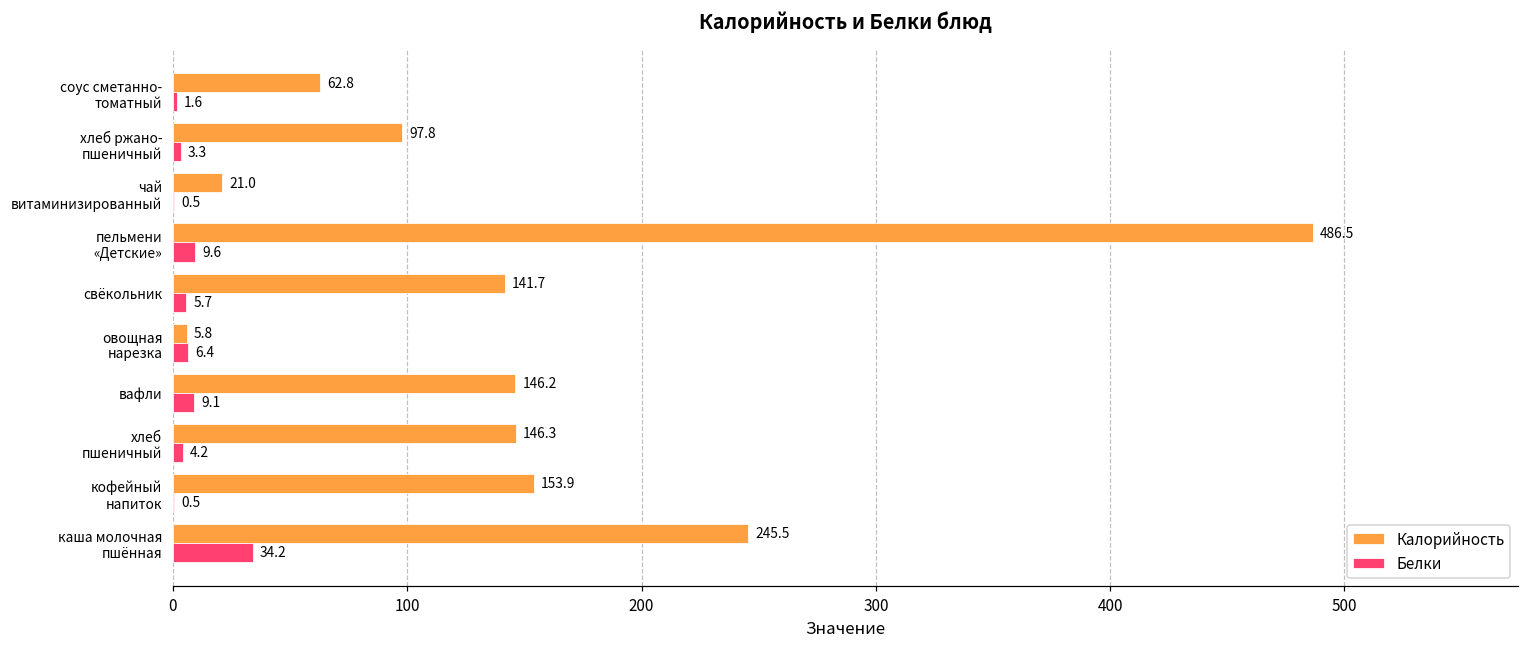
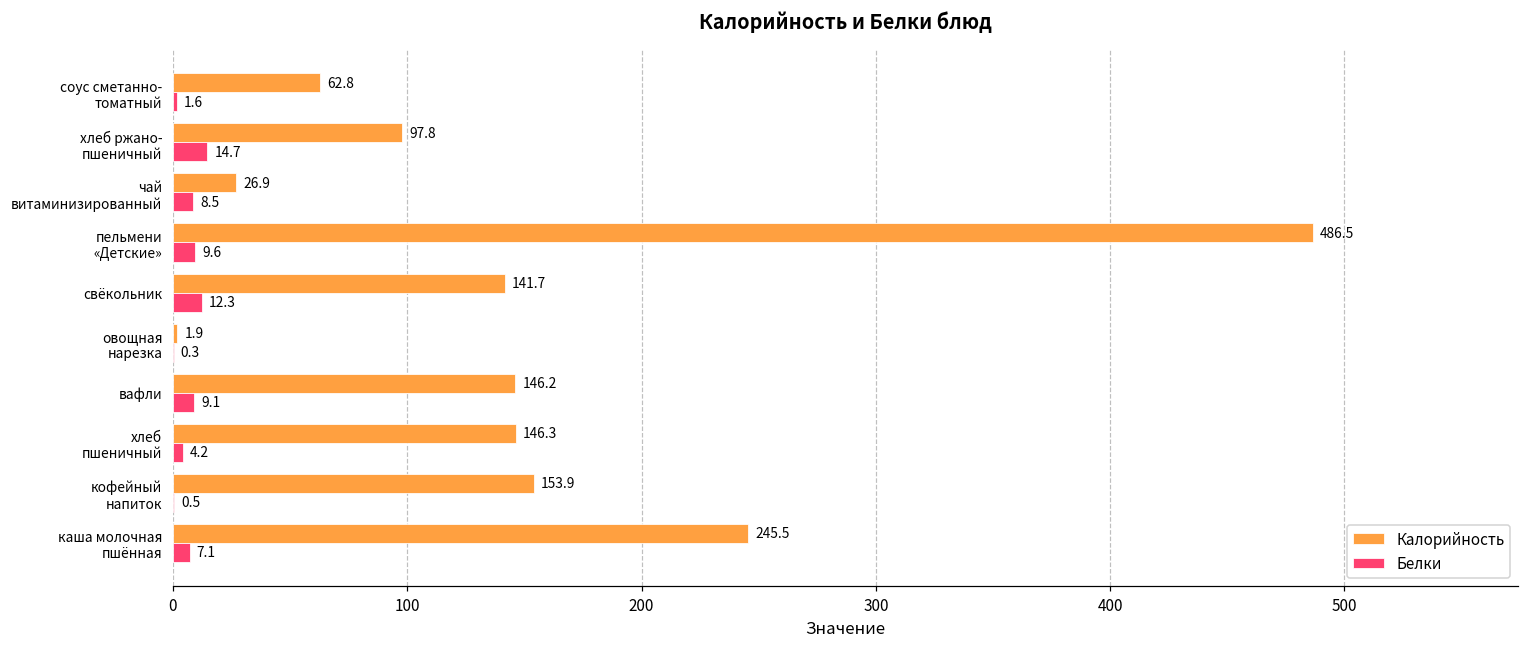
  {
    "Калорийность": {
      "соус сметанно- томатный": 62.8,
      "хлеб ржано- пшеничный": 97.8,
-     "чай витаминизированный": 21.0,
+     "чай витаминизированный": 26.9,
      "пельмени «Детские»": 486.5,
      "свёкольник": 141.7,
-     "овощная нарезка": 5.8,
+     "овощная нарезка": 1.9,
      "вафли": 146.2,
      "хлеб пшеничный": 146.3,
      "кофейный напиток": 153.9,
      "каша молочная пшённая": 245.5
    },
    "Белки": {
      "соус сметанно- томатный": 1.6,
-     "хлеб ржано- пшеничный": 3.3,
-     "чай витаминизированный": 0.5,
+     "хлеб ржано- пшеничный": 14.7,
+     "чай витаминизированный": 8.5,
      "пельмени «Детские»": 9.6,
-     "свёкольник": 5.7,
-     "овощная нарезка": 6.4,
+     "свёкольник": 12.3,
+     "овощная нарезка": 0.3,
      "вафли": 9.1,
      "хлеб пшеничный": 4.2,
      "кофейный напиток": 0.5,
-     "каша молочная пшённая": 34.2
+     "каша молочная пшённая": 7.1
    }
  }
